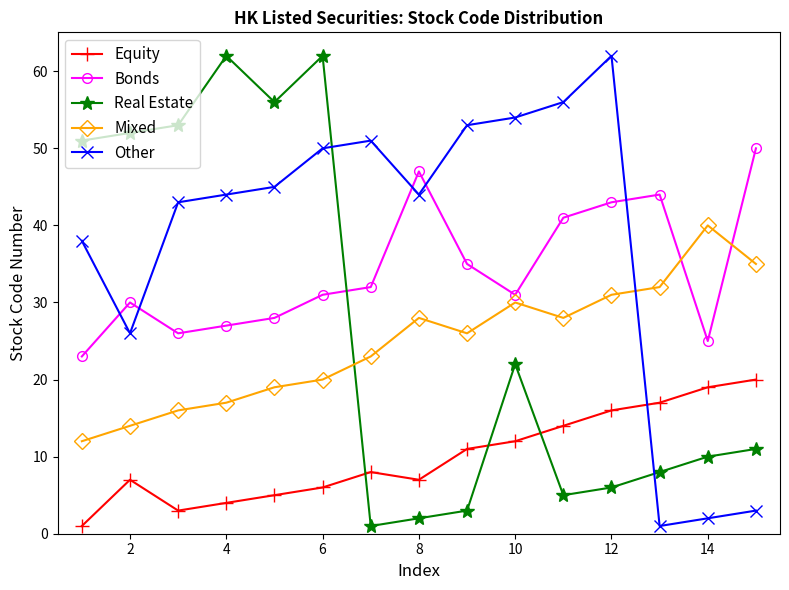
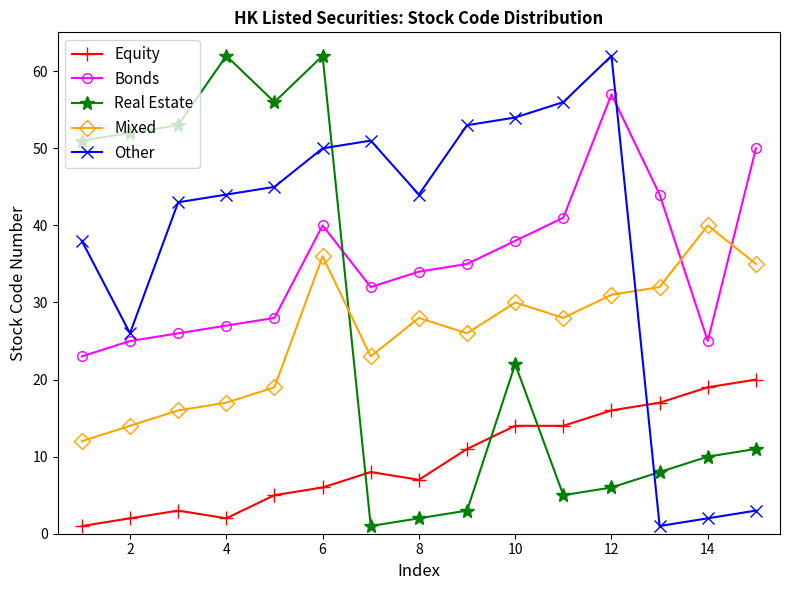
  {
    "Equity": {
-     "2": 7,
-     "4": 4,
+     "2": 2,
+     "4": 2,
      "6": 6,
      "8": 7,
-     "10": 12,
+     "10": 14,
      "12": 16,
      "14": 19
    },
    "Bonds": {
-     "2": 30,
+     "2": 25,
      "4": 27,
-     "6": 31,
-     "8": 47,
-     "10": 31,
-     "12": 43,
+     "6": 40,
+     "8": 34,
+     "10": 38,
+     "12": 57,
      "14": 25
    },
    "Real Estate": {
      "4": 62,
      "6": 62,
      "8": 2,
      "10": 22,
      "12": 6,
      "14": 10
    },
    "Mixed": {
      "2": 14,
      "4": 17,
-     "6": 20,
+     "6": 36,
      "8": 28,
      "10": 30,
      "12": 31,
      "14": 40
    },
    "Other": {
      "2": 26,
      "4": 44,
      "6": 50,
      "8": 44,
      "10": 54,
      "12": 62,
      "14": 2
    }
  }
